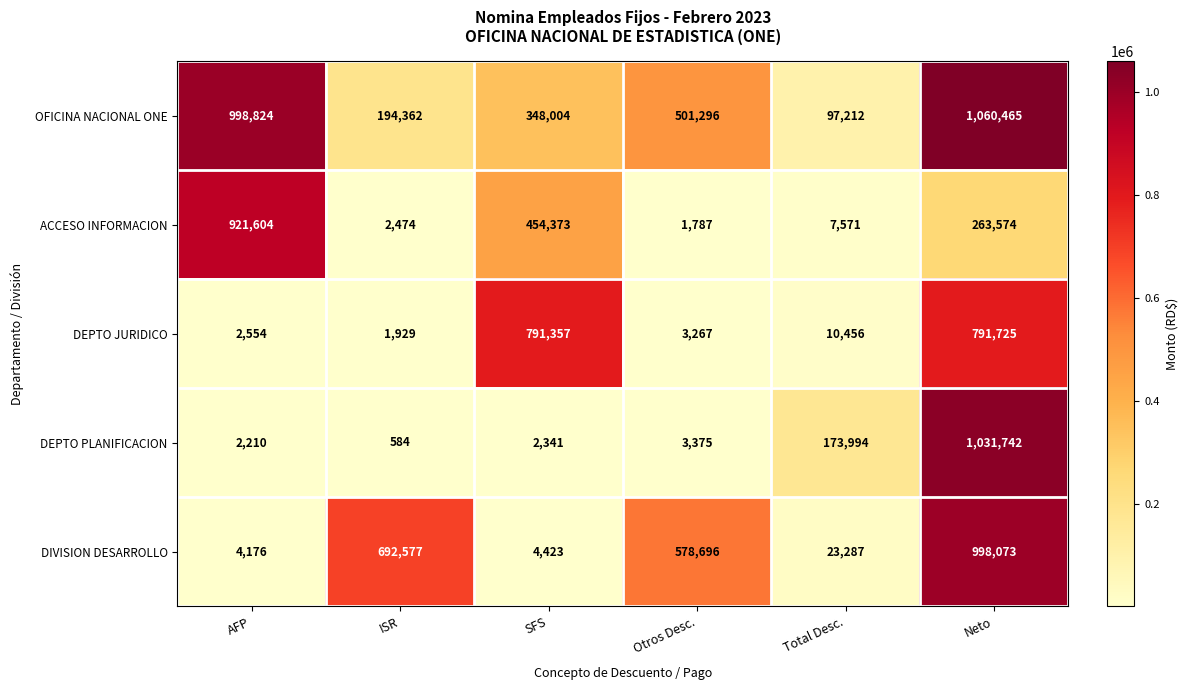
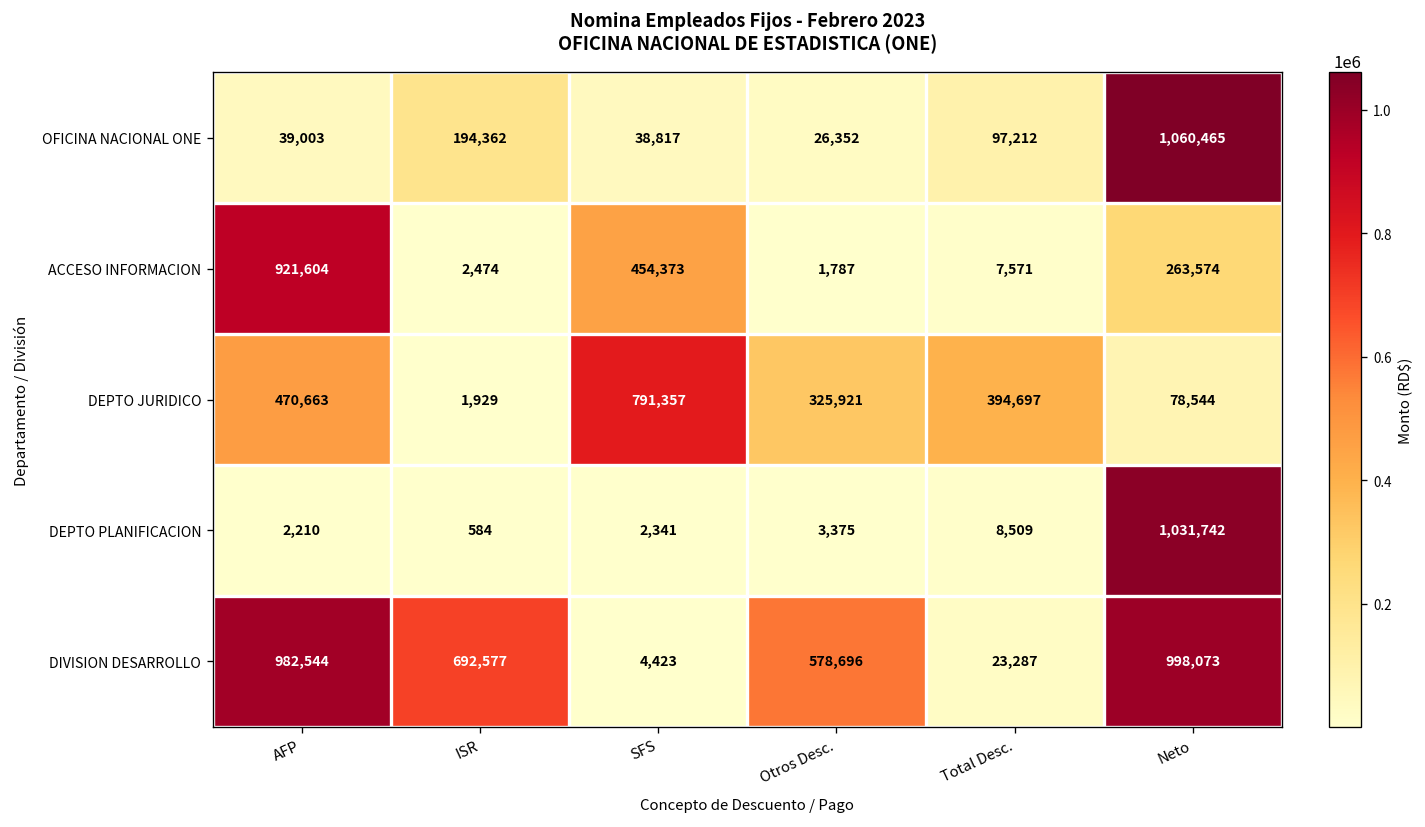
  {
    "OFICINA NACIONAL ONE": {
-     "AFP": "998,824",
+     "AFP": "39,003",
      "ISR": "194,362",
-     "SFS": "348,004",
-     "Otros Desc.": "501,296",
+     "SFS": "38,817",
+     "Otros Desc.": "26,352",
      "Total Desc.": "97,212",
      "Neto": "1,060,465"
    },
    "ACCESO INFORMACION": {
      "AFP": "921,604",
      "ISR": "2,474",
      "SFS": "454,373",
      "Otros Desc.": "1,787",
      "Total Desc.": "7,571",
      "Neto": "263,574"
    },
    "DEPTO JURIDICO": {
-     "AFP": "2,554",
+     "AFP": "470,663",
      "ISR": "1,929",
      "SFS": "791,357",
-     "Otros Desc.": "3,267",
-     "Total Desc.": "10,456",
-     "Neto": "791,725"
+     "Otros Desc.": "325,921",
+     "Total Desc.": "394,697",
+     "Neto": "78,544"
    },
    "DEPTO PLANIFICACION": {
      "AFP": "2,210",
      "ISR": "584",
      "SFS": "2,341",
      "Otros Desc.": "3,375",
-     "Total Desc.": "173,994",
+     "Total Desc.": "8,509",
      "Neto": "1,031,742"
    },
    "DIVISION DESARROLLO": {
-     "AFP": "4,176",
+     "AFP": "982,544",
      "ISR": "692,577",
      "SFS": "4,423",
      "Otros Desc.": "578,696",
      "Total Desc.": "23,287",
      "Neto": "998,073"
    }
  }
